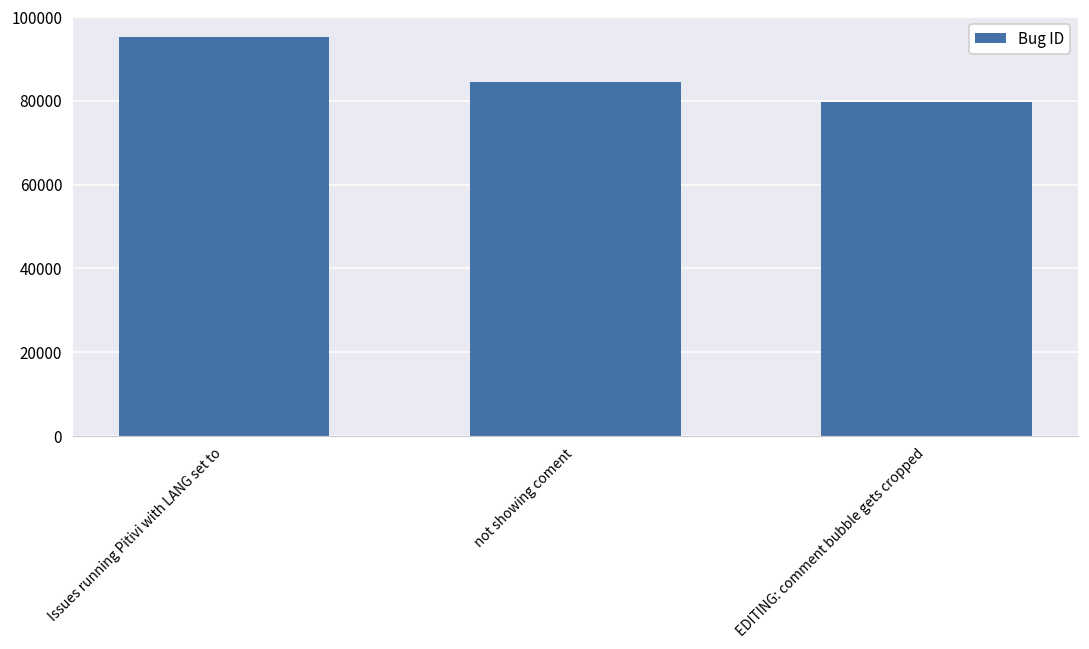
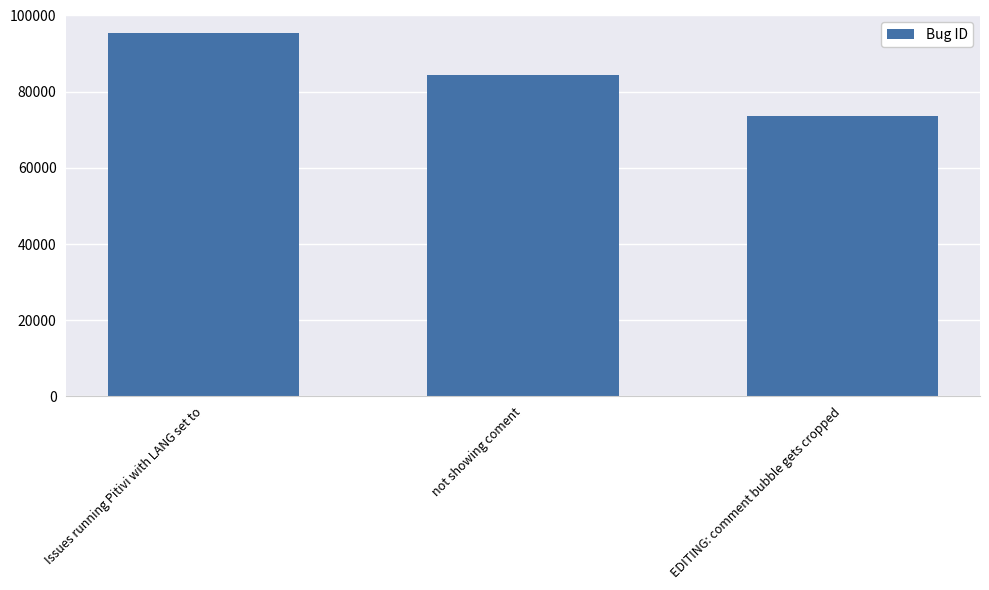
  {
    "Issues running Pitivi with LANG set to": 95000,
    "not showing coment": 84000,
-   "EDITING: comment bubble gets cropped": 80000
+   "EDITING: comment bubble gets cropped": 73000
  }
